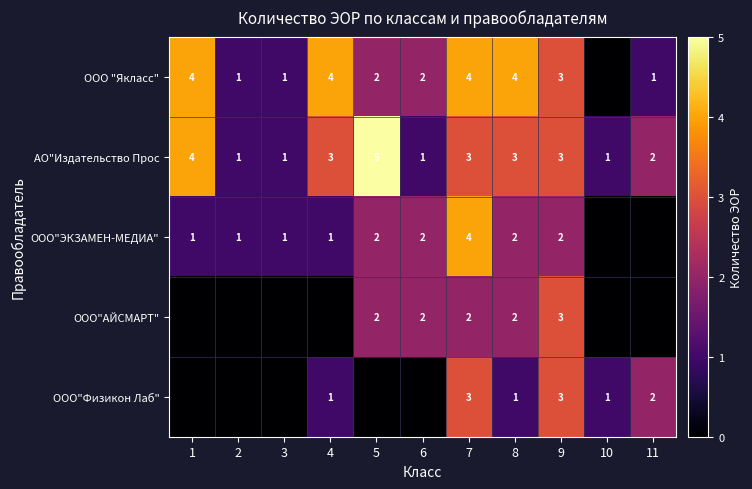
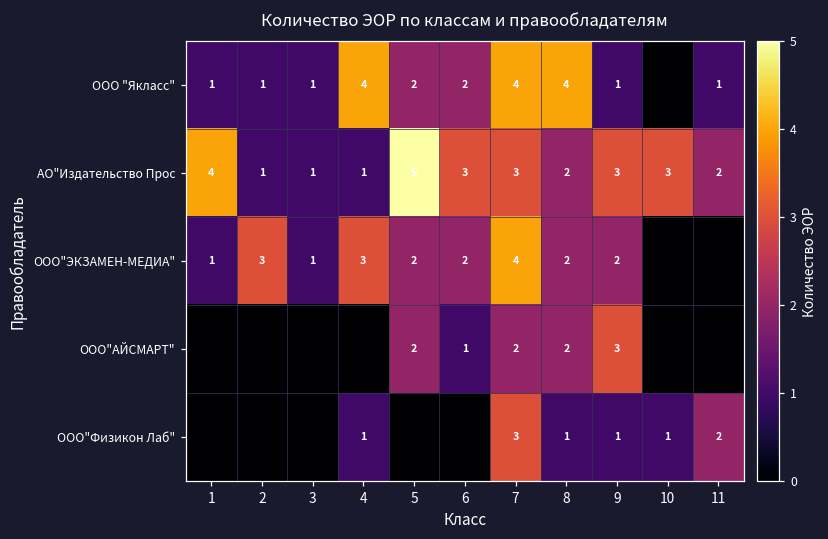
  {
    "ООО \"Якласс\"": {
-     "1": 4,
+     "1": 1,
      "2": 1,
      "3": 1,
      "4": 4,
      "5": 2,
      "6": 2,
      "7": 4,
      "8": 4,
-     "9": 3,
+     "9": 1,
      "11": 1
    },
    "АО\"Издательство Прос": {
      "1": 4,
      "2": 1,
      "3": 1,
-     "4": 3,
+     "4": 1,
      "5": 5,
-     "6": 1,
+     "6": 3,
      "7": 3,
-     "8": 3,
+     "8": 2,
      "9": 3,
-     "10": 1,
+     "10": 3,
      "11": 2
    },
    "ООО\"ЭКЗАМЕН-МЕДИА\"": {
      "1": 1,
-     "2": 1,
+     "2": 3,
      "3": 1,
-     "4": 1,
+     "4": 3,
      "5": 2,
      "6": 2,
      "7": 4,
      "8": 2,
      "9": 2
    },
    "ООО\"АЙСМАРТ\"": {
      "5": 2,
-     "6": 2,
+     "6": 1,
      "7": 2,
      "8": 2,
      "9": 3
    },
    "ООО\"Физикон Лаб\"": {
      "4": 1,
      "7": 3,
      "8": 1,
-     "9": 3,
+     "9": 1,
      "10": 1,
      "11": 2
    }
  }
